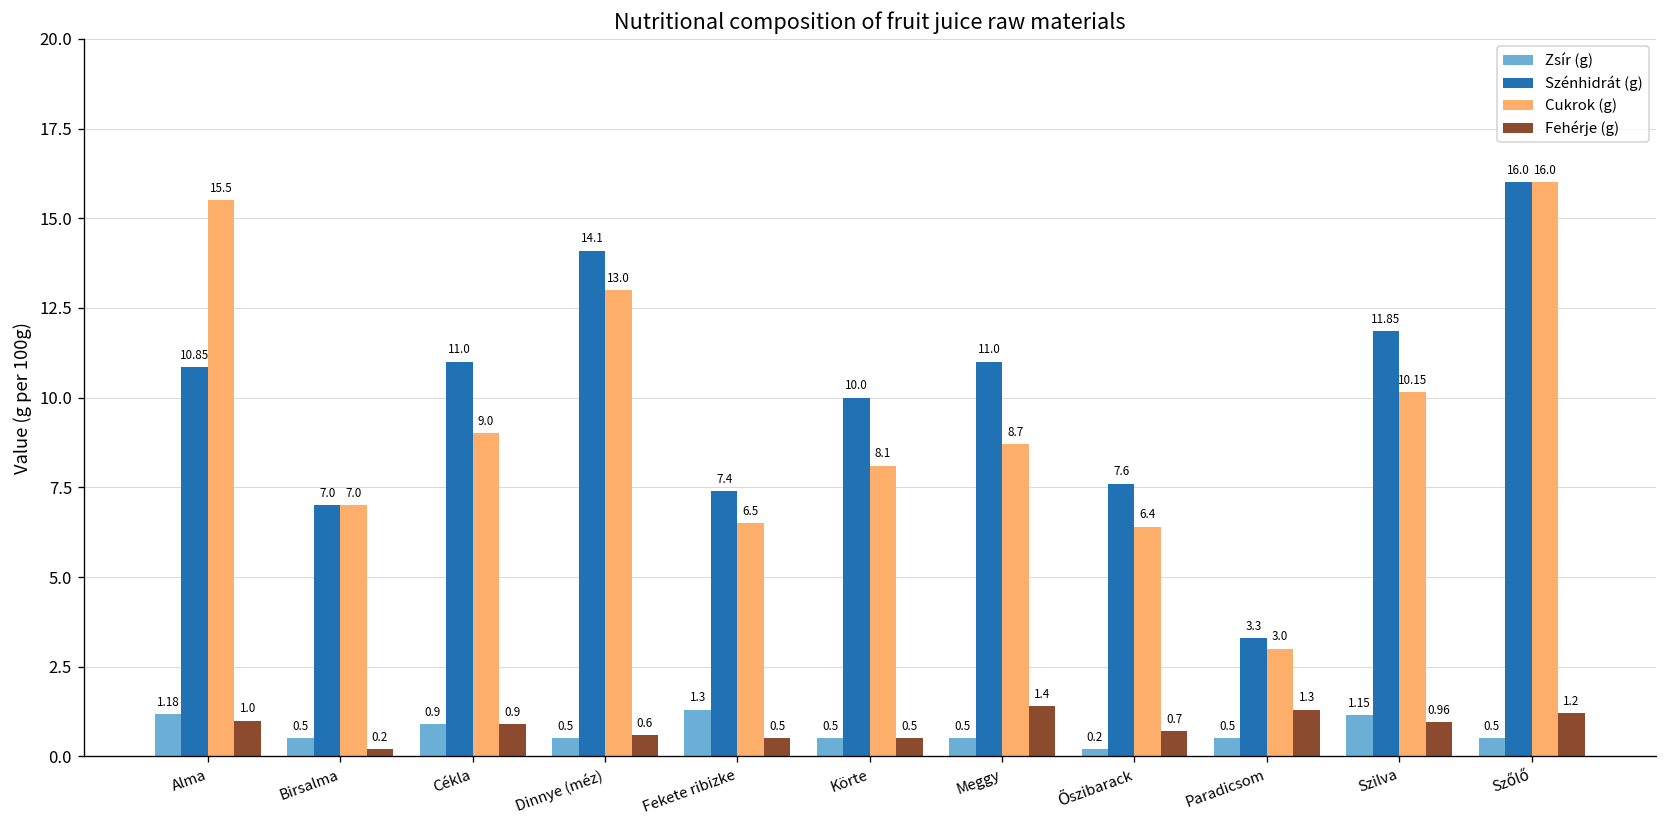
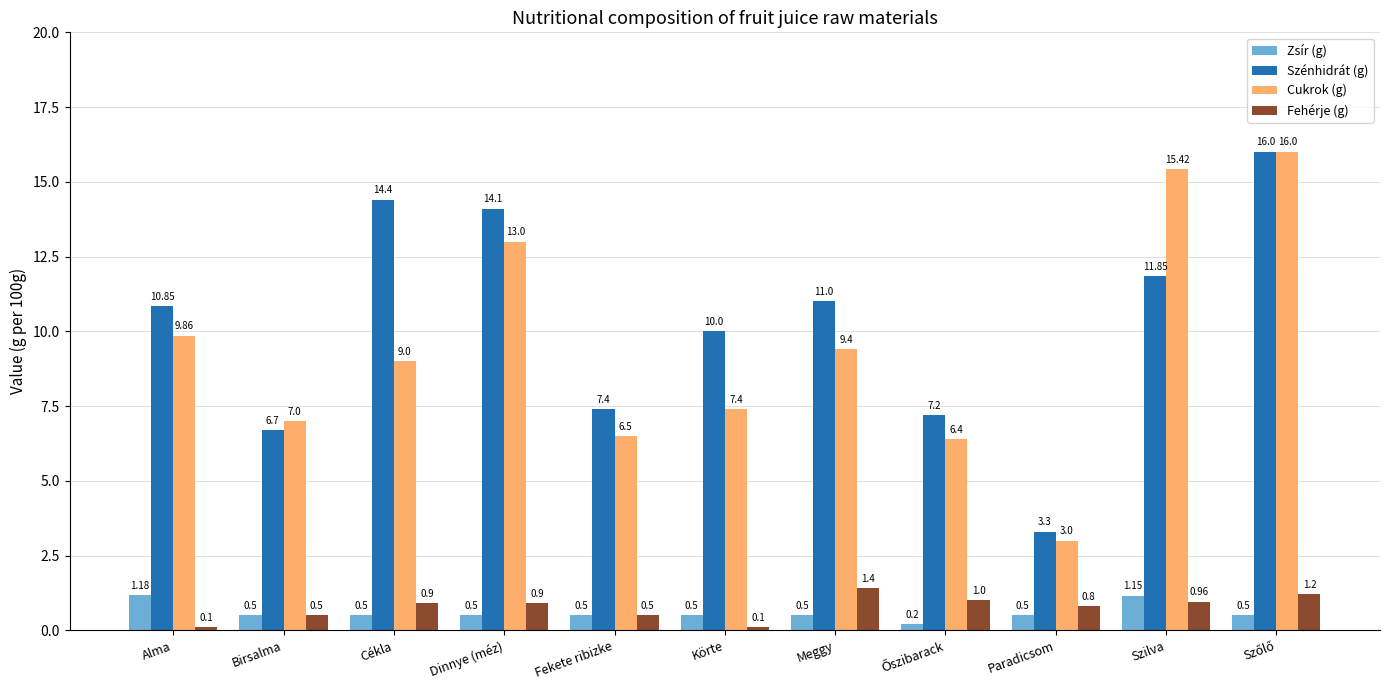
  {
    "Zsír (g)": {
      "Alma": 1.18,
      "Birsalma": 0.5,
-     "Cékla": 0.9,
+     "Cékla": 0.5,
      "Dinnye (méz)": 0.5,
-     "Fekete ribizke": 1.3,
+     "Fekete ribizke": 0.5,
      "Körte": 0.5,
      "Meggy": 0.5,
      "Őszibarack": 0.2,
      "Paradicsom": 0.5,
      "Szilva": 1.15,
      "Szőlő": 0.5
    },
    "Szénhidrát (g)": {
      "Alma": 10.85,
-     "Birsalma": 7.0,
-     "Cékla": 11.0,
+     "Birsalma": 6.7,
+     "Cékla": 14.4,
      "Dinnye (méz)": 14.1,
      "Fekete ribizke": 7.4,
      "Körte": 10.0,
      "Meggy": 11.0,
-     "Őszibarack": 7.6,
+     "Őszibarack": 7.2,
      "Paradicsom": 3.3,
      "Szilva": 11.85,
      "Szőlő": 16.0
    },
    "Cukrok (g)": {
-     "Alma": 15.5,
+     "Alma": 9.86,
      "Birsalma": 7.0,
      "Cékla": 9.0,
      "Dinnye (méz)": 13.0,
      "Fekete ribizke": 6.5,
-     "Körte": 8.1,
-     "Meggy": 8.7,
+     "Körte": 7.4,
+     "Meggy": 9.4,
      "Őszibarack": 6.4,
      "Paradicsom": 3.0,
-     "Szilva": 10.15,
+     "Szilva": 15.42,
      "Szőlő": 16.0
    },
    "Fehérje (g)": {
-     "Alma": 1.0,
-     "Birsalma": 0.2,
+     "Alma": 0.1,
+     "Birsalma": 0.5,
      "Cékla": 0.9,
-     "Dinnye (méz)": 0.6,
+     "Dinnye (méz)": 0.9,
      "Fekete ribizke": 0.5,
-     "Körte": 0.5,
+     "Körte": 0.1,
      "Meggy": 1.4,
-     "Őszibarack": 0.7,
-     "Paradicsom": 1.3,
+     "Őszibarack": 1.0,
+     "Paradicsom": 0.8,
      "Szilva": 0.96,
      "Szőlő": 1.2
    }
  }
